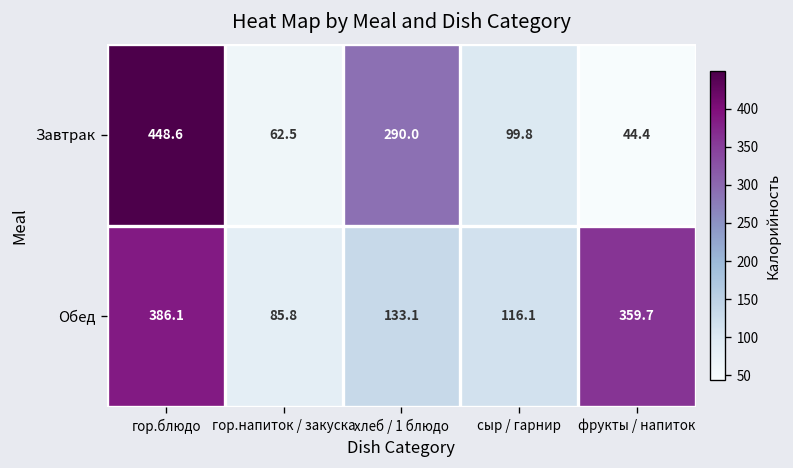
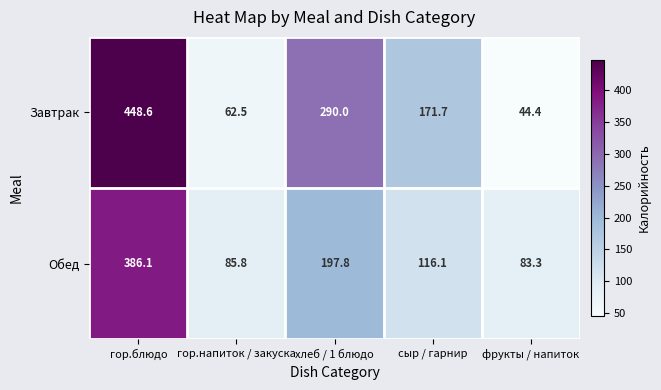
  {
    "Завтрак": {
      "гор.блюдо": 448.6,
      "гор.напиток / закуска": 62.5,
      "хлеб / 1 блюдо": 290.0,
-     "сыр / гарнир": 99.8,
+     "сыр / гарнир": 171.7,
      "фрукты / напиток": 44.4
    },
    "Обед": {
      "гор.блюдо": 386.1,
      "гор.напиток / закуска": 85.8,
-     "хлеб / 1 блюдо": 133.1,
+     "хлеб / 1 блюдо": 197.8,
      "сыр / гарнир": 116.1,
-     "фрукты / напиток": 359.7
+     "фрукты / напиток": 83.3
    }
  }
